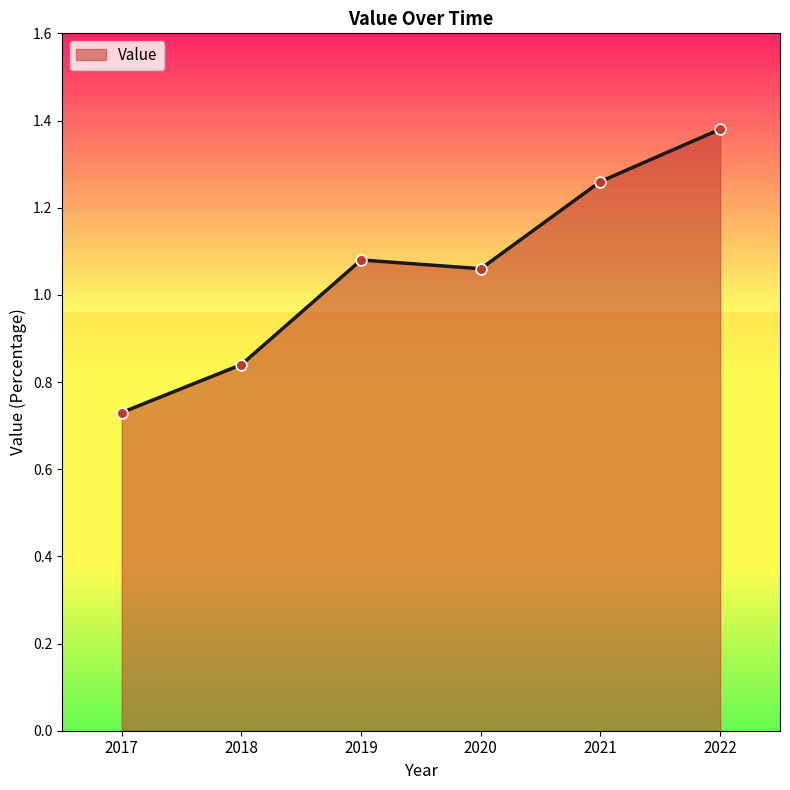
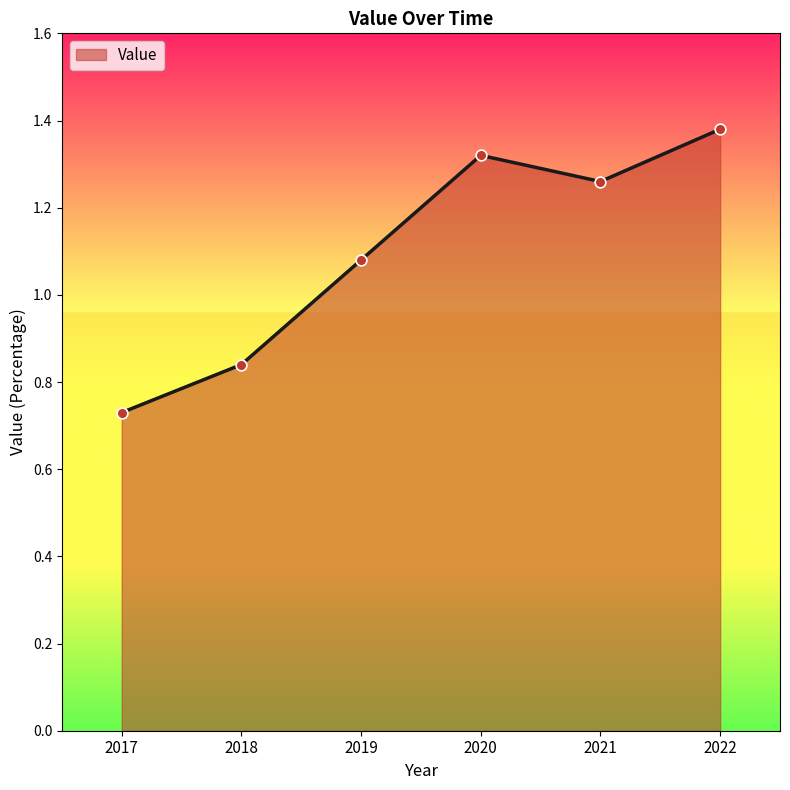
  {
    "2017": 0.73,
    "2018": 0.84,
    "2019": 1.08,
-   "2020": 1.06,
+   "2020": 1.32,
    "2021": 1.26,
    "2022": 1.38
  }
